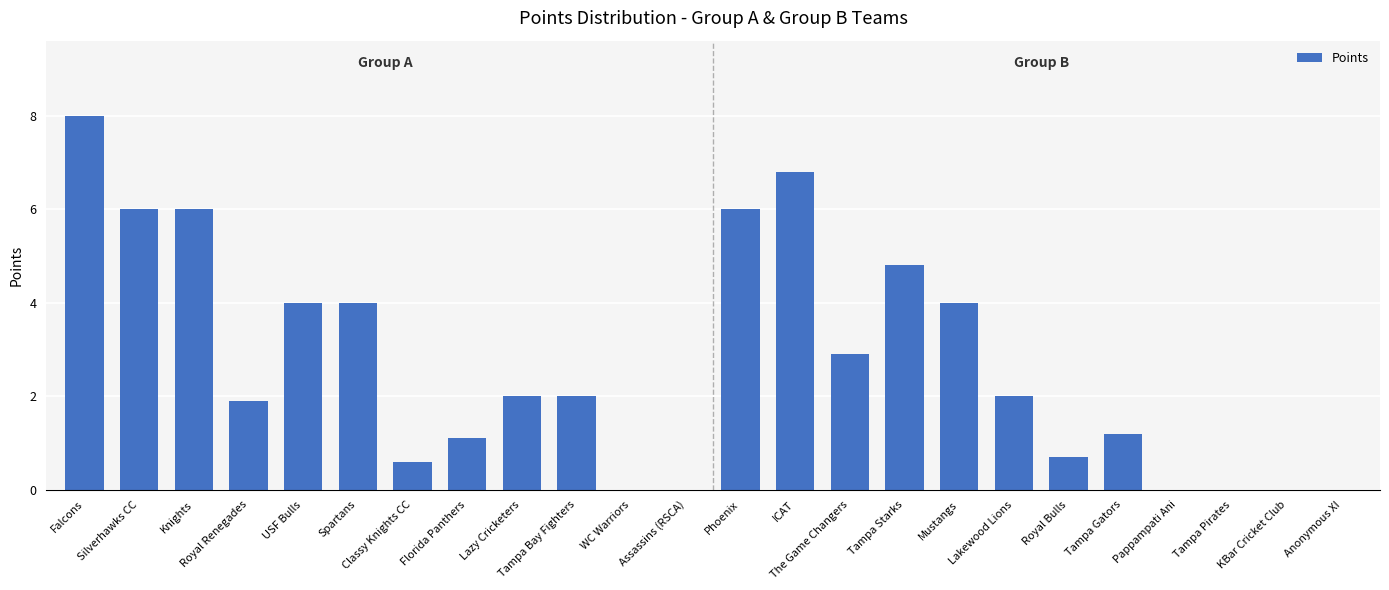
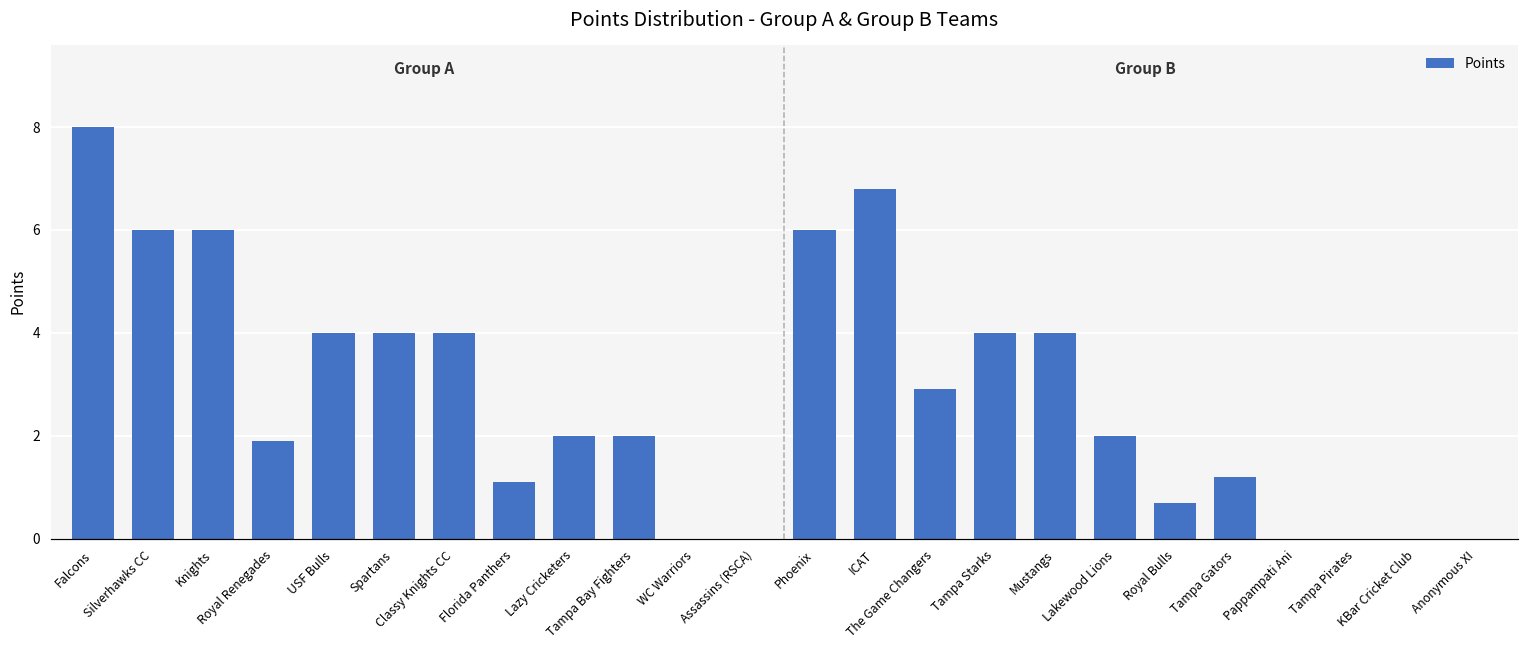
  {
    "Falcons": 8.0,
    "Silverhawks CC": 6.0,
    "Knights": 6.0,
    "Royal Renegades": 1.9,
    "USF Bulls": 4.0,
    "Spartans": 4.0,
-   "Classy Knights CC": 0.6,
+   "Classy Knights CC": 4.0,
    "Florida Panthers": 1.1,
    "Lazy Cricketers": 2.0,
    "Tampa Bay Fighters": 2.0,
    "WC Warriors": 0.0,
    "Assassins (RSCA)": 0.0,
    "Phoenix": 6.0,
    "ICAT": 6.8,
    "The Game Changers": 2.9,
-   "Tampa Starks": 4.8,
+   "Tampa Starks": 4.0,
    "Mustangs": 4.0,
    "Lakewood Lions": 2.0,
    "Royal Bulls": 0.7,
    "Tampa Gators": 1.2,
    "Pappampati Ani": 0.0,
    "Tampa Pirates": 0.0,
    "KBar Cricket Club": 0.0,
    "Anonymous XI": 0.0
  }
